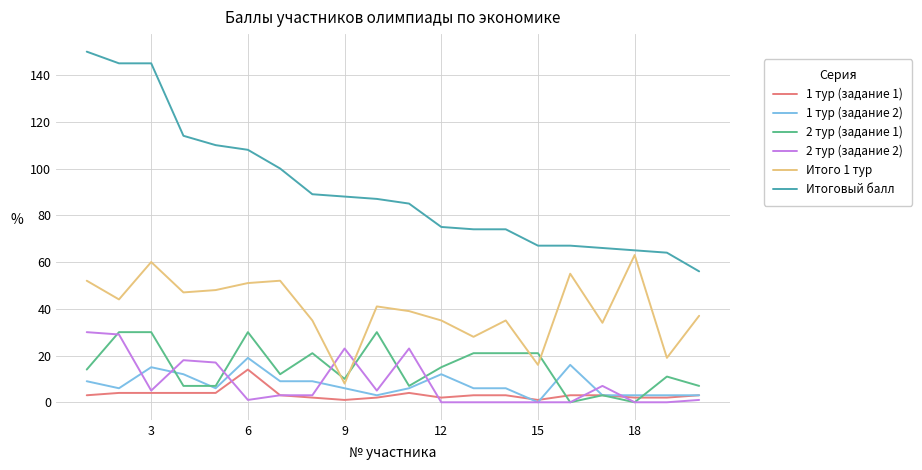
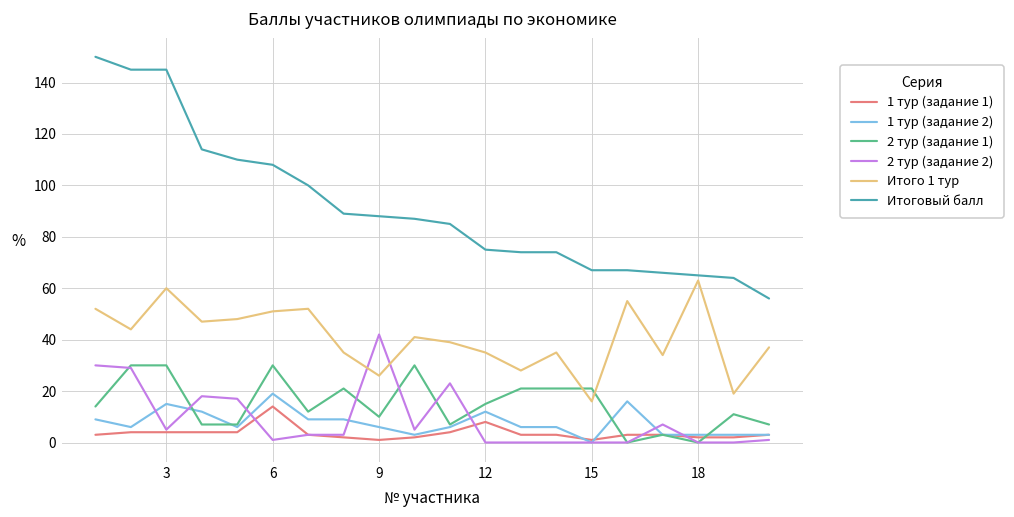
  {
    "1 тур (задание 1)": {
      "6": 14,
      "9": 1,
-     "12": 2
+     "12": 8
    },
    "1 тур (задание 2)": {
      "3": 15,
      "6": 19,
      "9": 6,
      "12": 12
    },
    "2 тур (задание 2)": {
      "6": 1,
-     "9": 23,
+     "9": 42,
      "12": 0
    },
    "Итого 1 тур": {
      "3": 60,
      "6": 51,
-     "9": 8,
+     "9": 26,
      "12": 35,
      "15": 16,
      "18": 63
    }
  }
